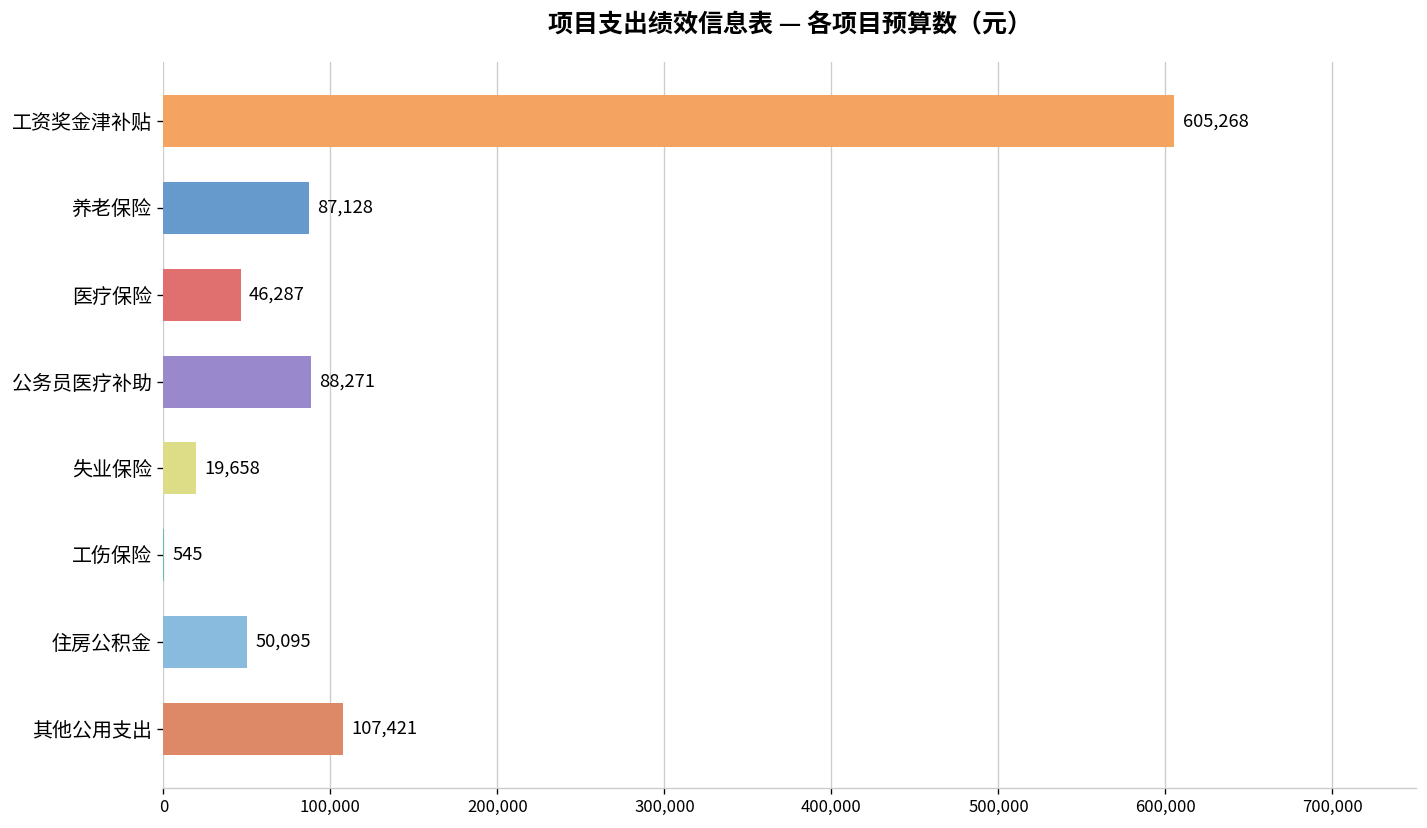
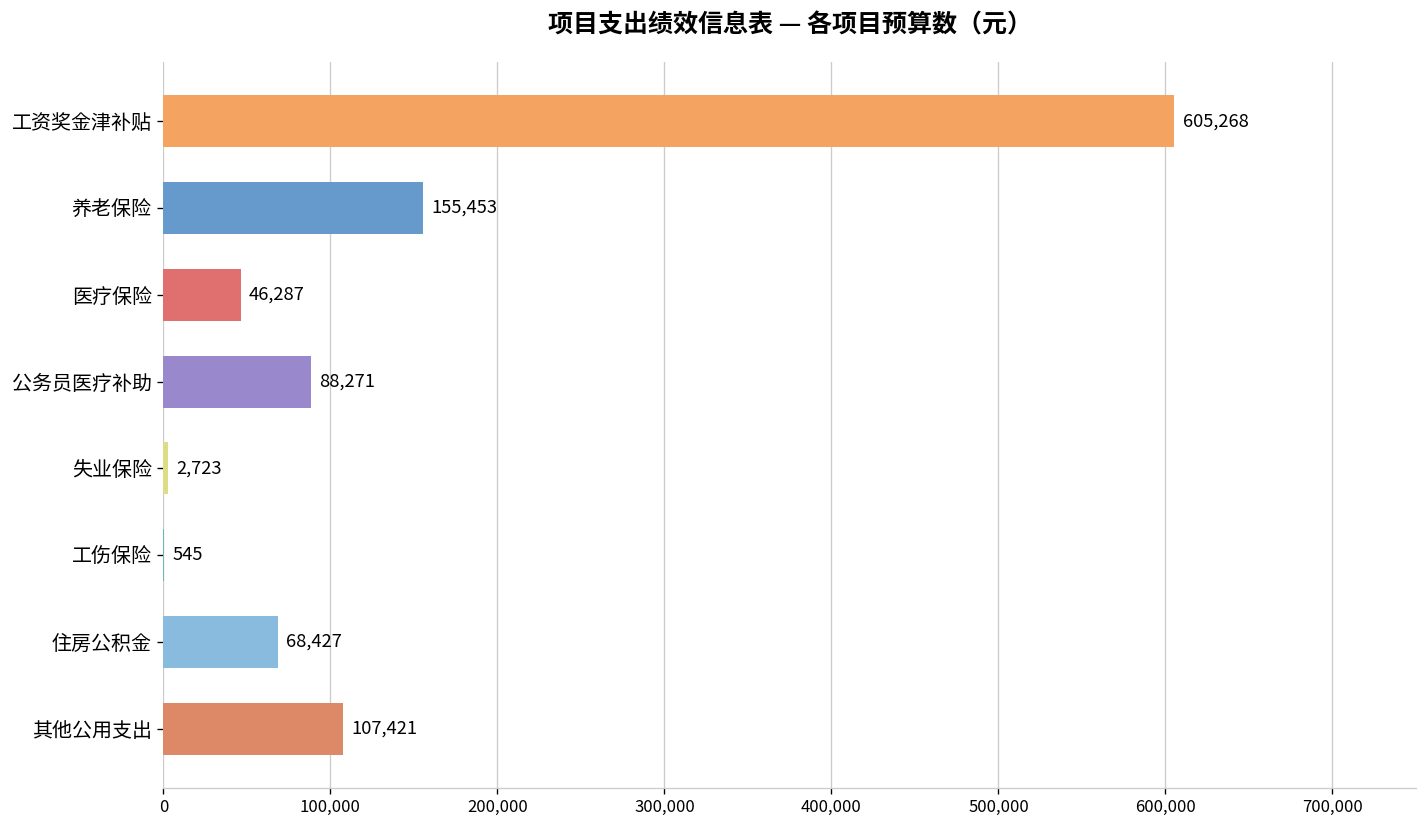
  {
    "工资奖金津补贴": "605,268",
-   "养老保险": "87,128",
+   "养老保险": "155,453",
    "医疗保险": "46,287",
    "公务员医疗补助": "88,271",
-   "失业保险": "19,658",
+   "失业保险": "2,723",
    "工伤保险": "545",
-   "住房公积金": "50,095",
+   "住房公积金": "68,427",
    "其他公用支出": "107,421"
  }
